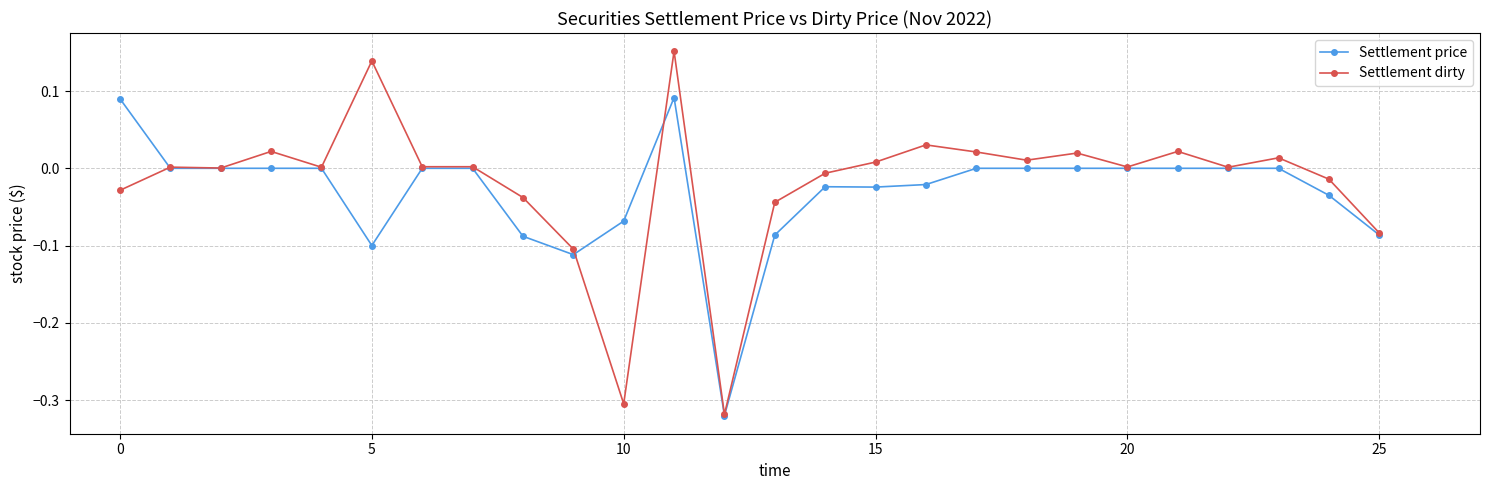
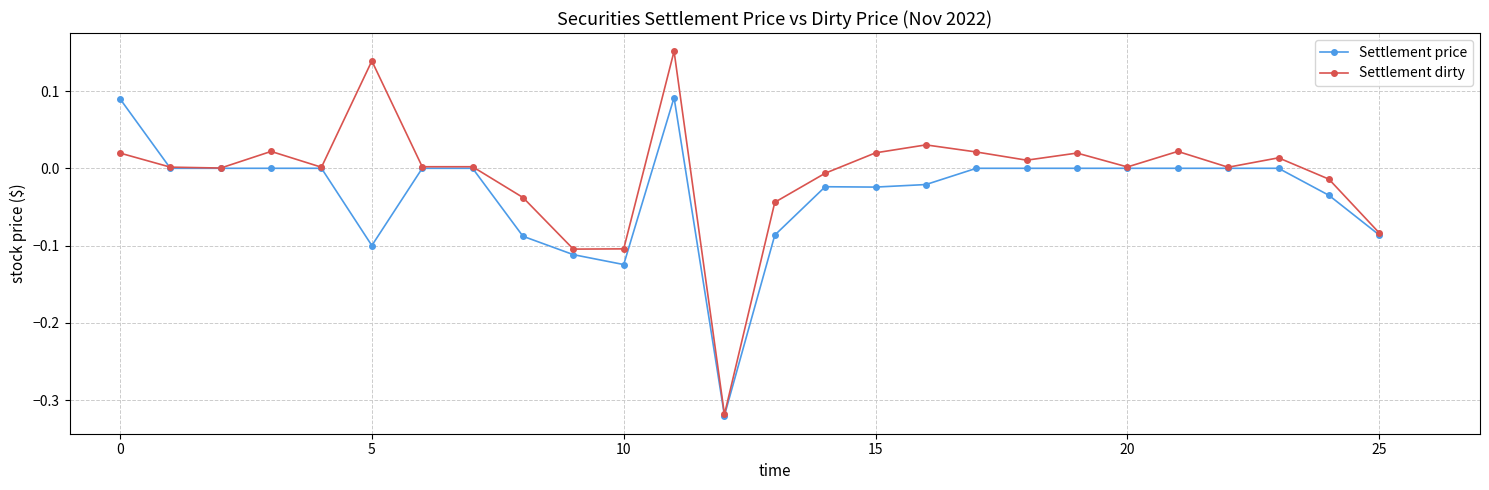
  {
    "Settlement price": {
      "0": 0.09,
      "5": -0.10,
-     "10": -0.07,
+     "10": -0.12,
      "15": -0.02
    },
    "Settlement dirty": {
-     "0": -0.03,
+     "0": 0.02,
      "5": 0.14,
-     "10": -0.30,
-     "15": 0.01
+     "10": -0.10,
+     "15": 0.02
    }
  }
